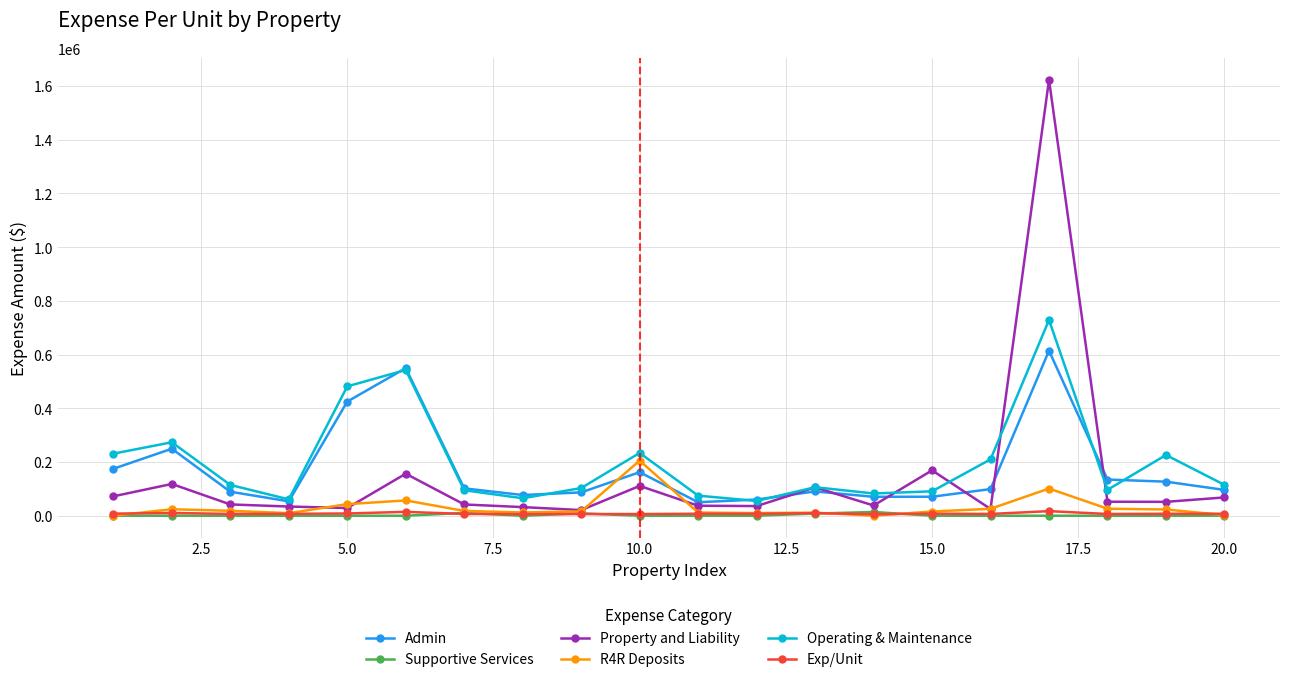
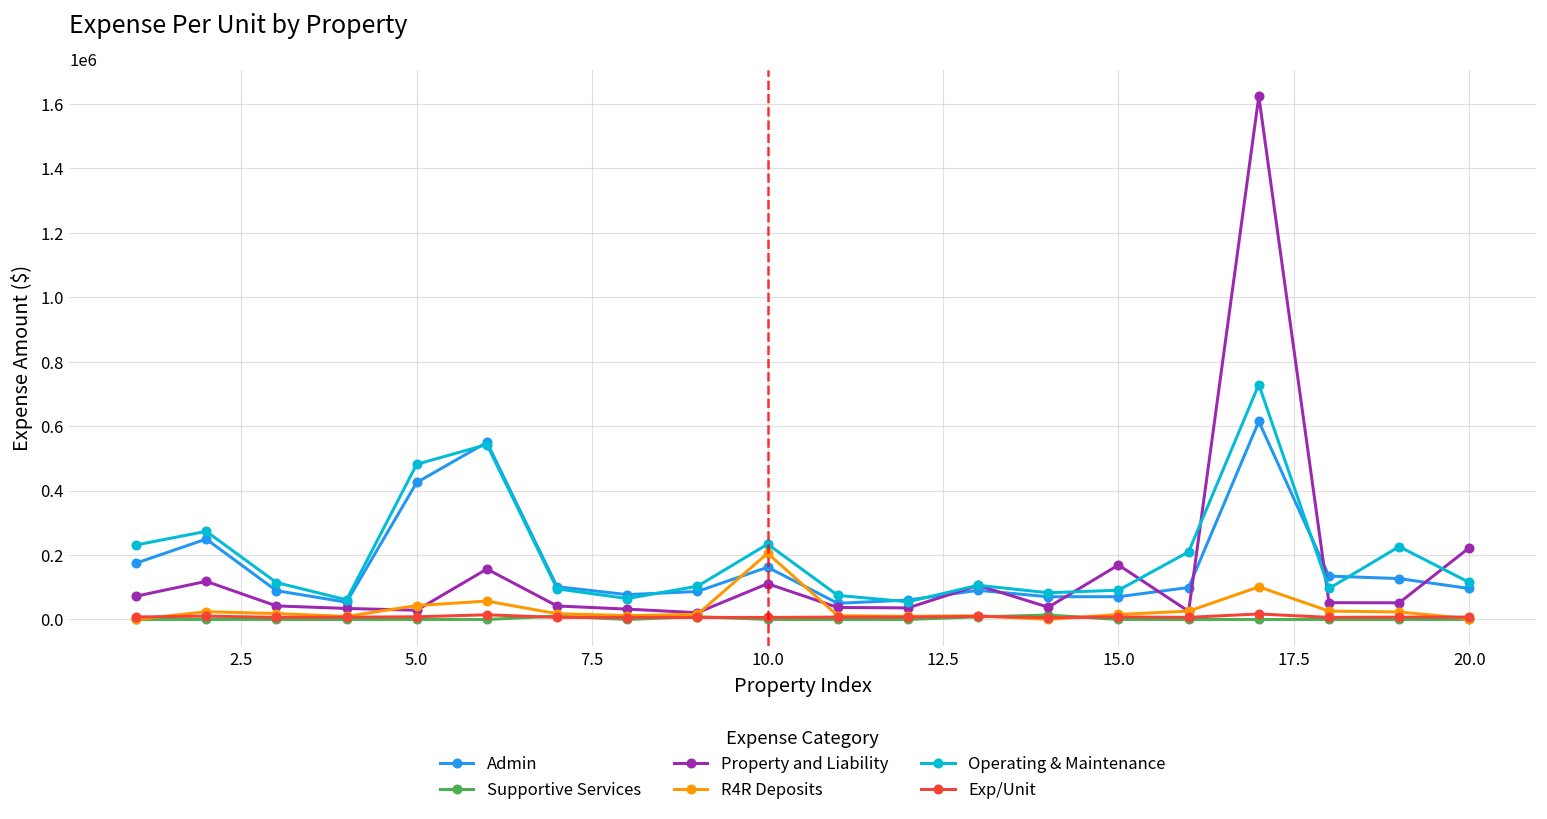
  {
    "Property and Liability": {
      "5.0": 30000,
      "10.0": 110000,
      "15.0": 170000,
-     "20.0": 70000
+     "20.0": 220000
    },
    "R4R Deposits": {
      "5.0": 40000,
      "10.0": 210000
    }
  }
